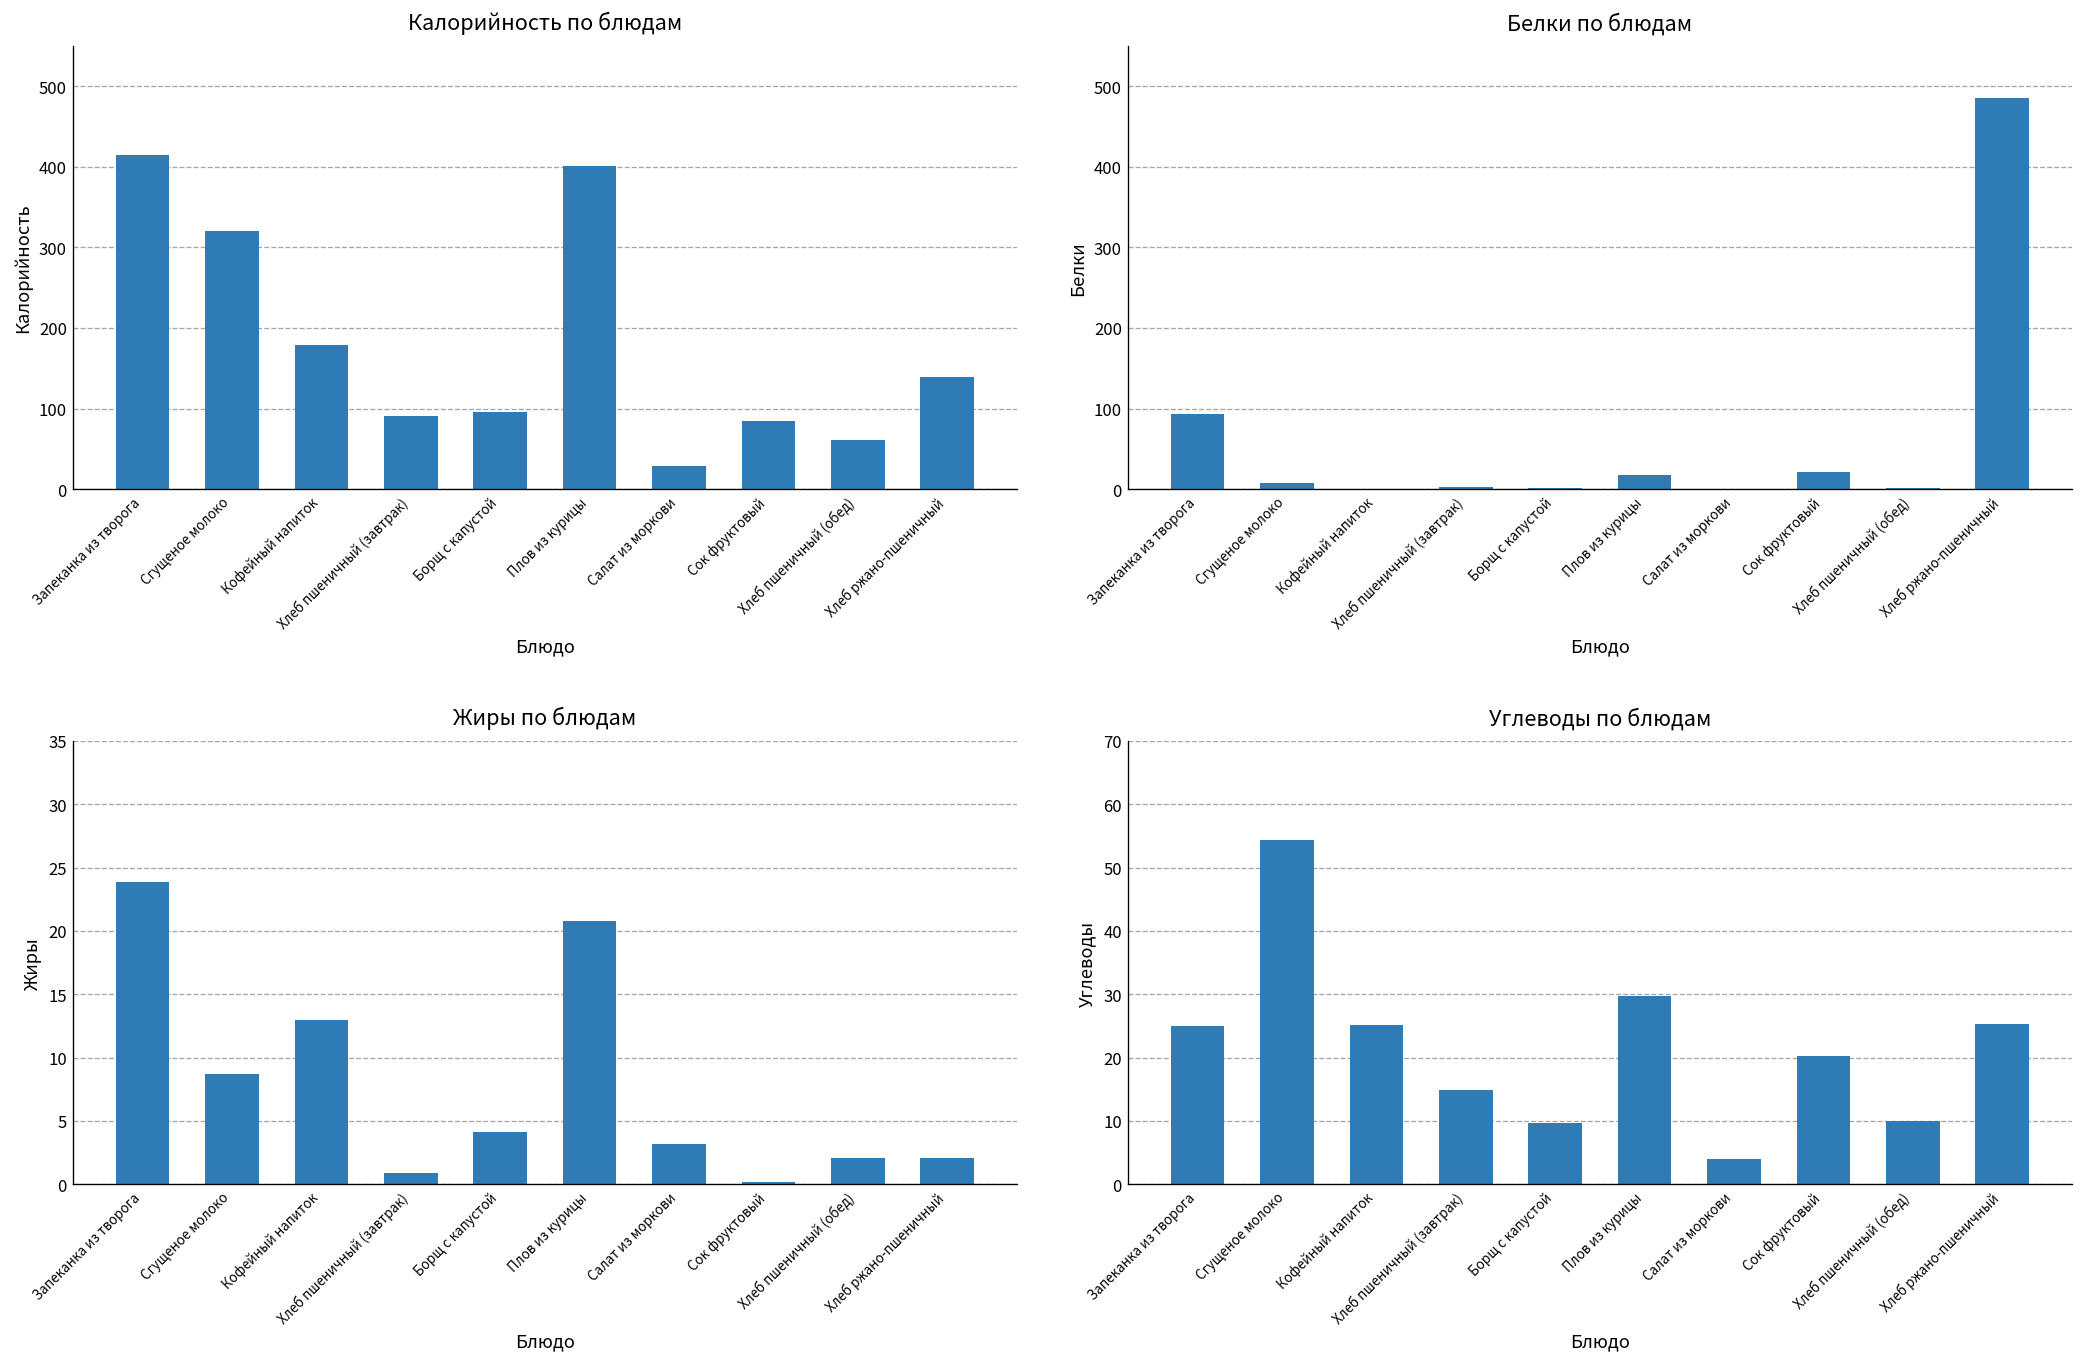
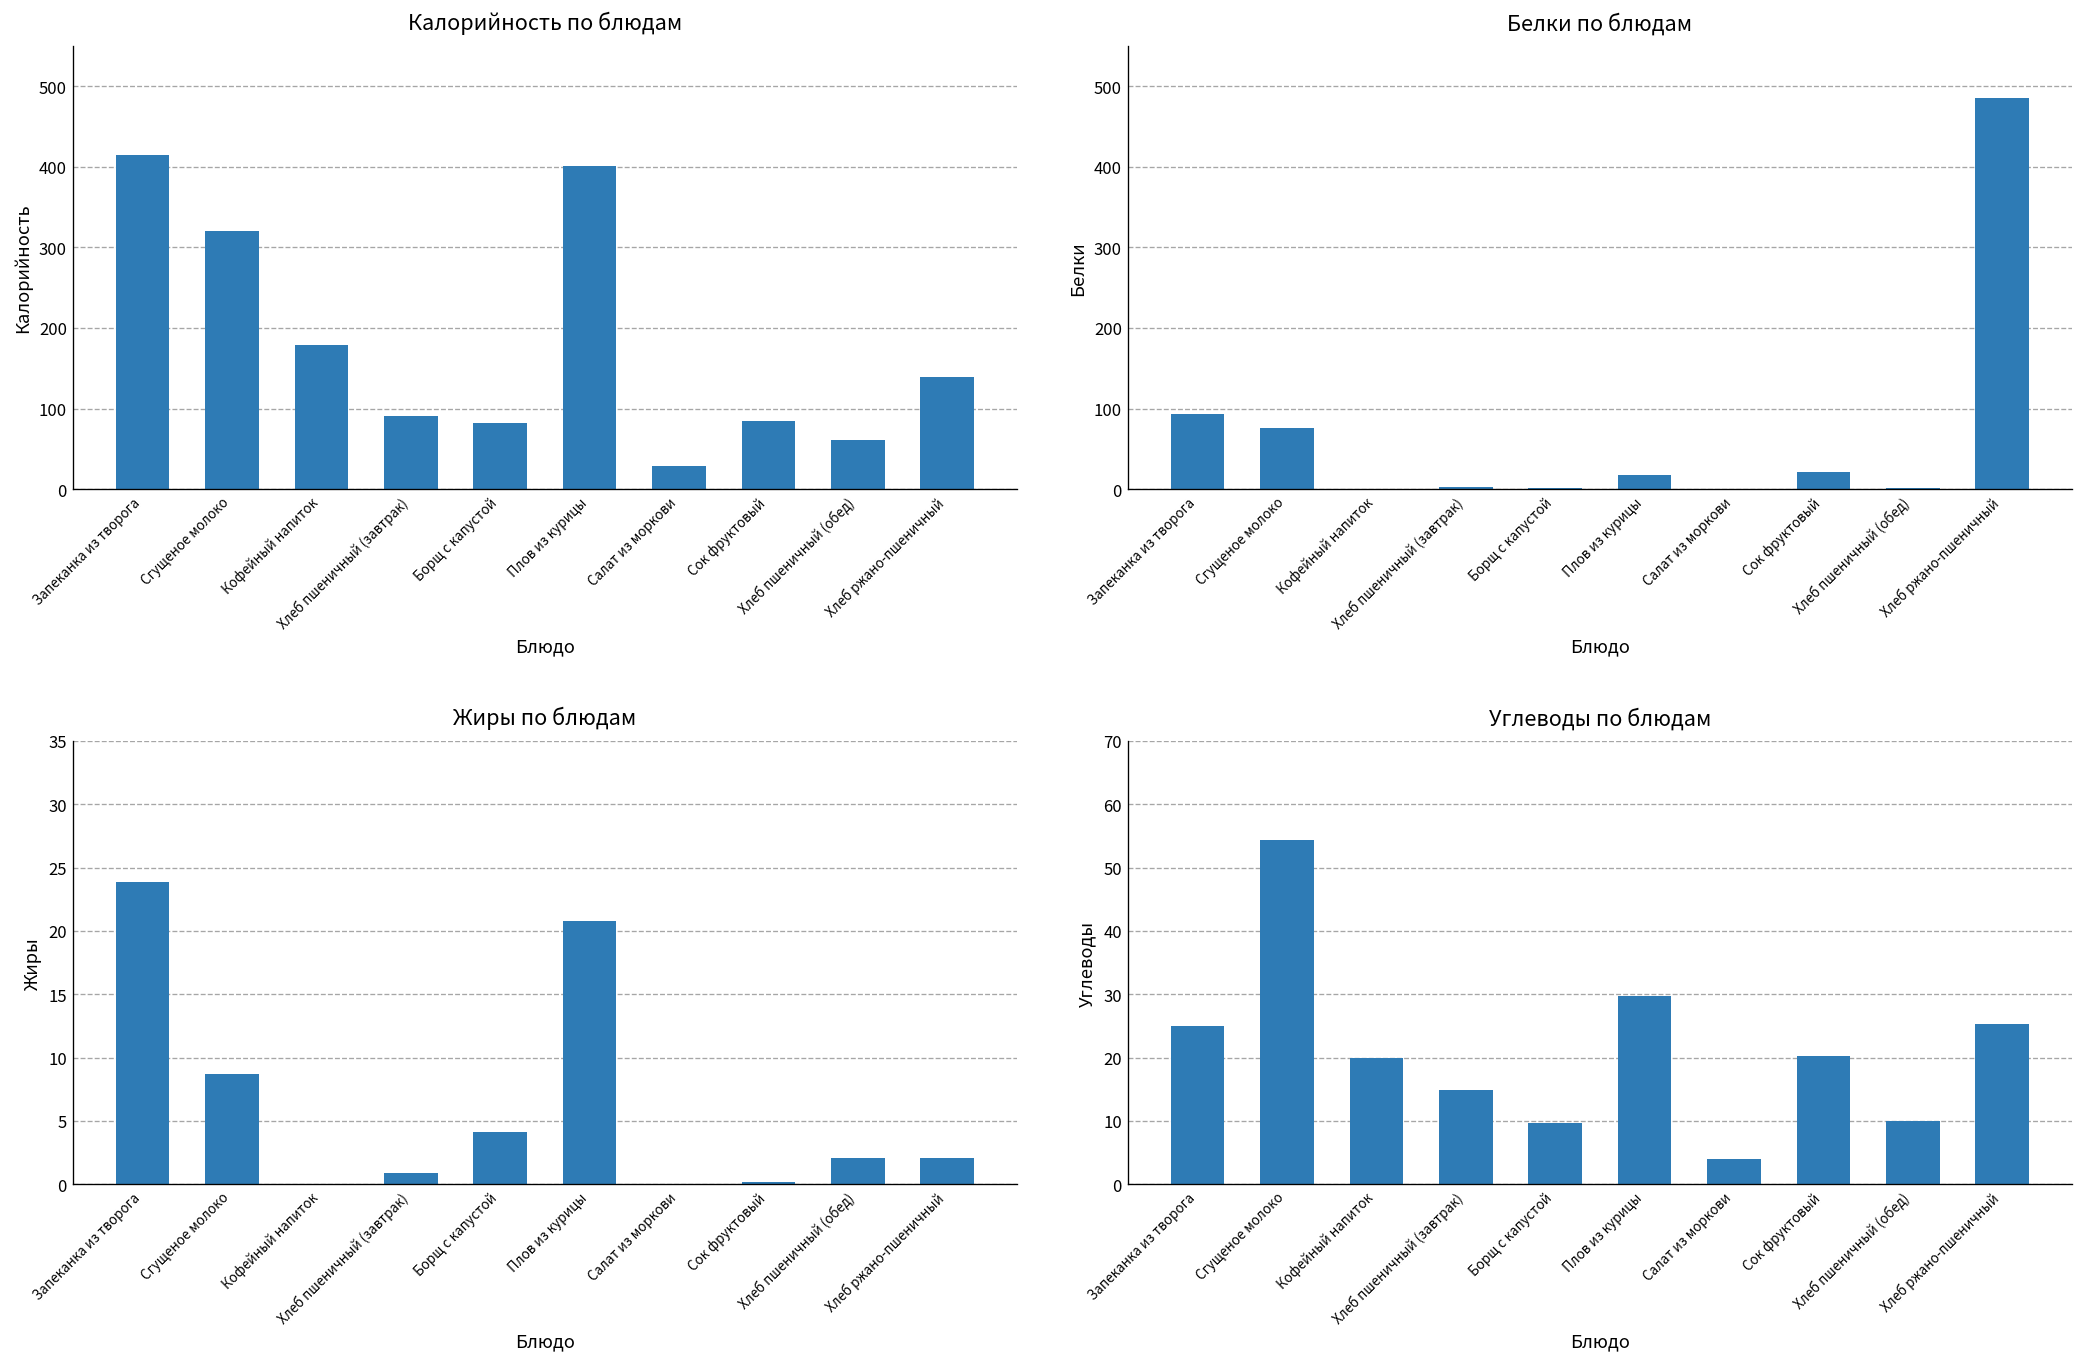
  {
    "Калорийность по блюдам": {
      "Запеканка из творога": 410,
      "Сгущеное молоко": 320,
      "Кофейный напиток": 180,
      "Хлеб пшеничный (завтрак)": 90,
-     "Борщ с капустой": 100,
+     "Борщ с капустой": 80,
      "Плов из курицы": 400,
      "Салат из моркови": 30,
      "Сок фруктовый": 80,
      "Хлеб пшеничный (обед)": 60,
      "Хлеб ржано-пшеничный": 140
    },
    "Белки по блюдам": {
      "Запеканка из творога": 90,
-     "Сгущеное молоко": 10,
+     "Сгущеное молоко": 80,
      "Плов из курицы": 20,
      "Сок фруктовый": 20,
      "Хлеб ржано-пшеничный": 490
    },
    "Жиры по блюдам": {
      "Запеканка из творога": 23.9,
      "Сгущеное молоко": 8.7,
-     "Кофейный напиток": 13.0,
+     "Кофейный напиток": 0.0,
      "Хлеб пшеничный (завтрак)": 0.9,
      "Борщ с капустой": 4.1,
      "Плов из курицы": 20.8,
-     "Салат из моркови": 3.2,
+     "Салат из моркови": 0.0,
      "Хлеб пшеничный (обед)": 2.1,
      "Хлеб ржано-пшеничный": 2.0
    },
    "Углеводы по блюдам": {
      "Запеканка из творога": 25,
      "Сгущеное молоко": 54,
-     "Кофейный напиток": 25,
+     "Кофейный напиток": 20,
      "Хлеб пшеничный (завтрак)": 15,
      "Борщ с капустой": 10,
      "Плов из курицы": 30,
      "Салат из моркови": 4,
      "Сок фруктовый": 20,
      "Хлеб пшеничный (обед)": 10,
      "Хлеб ржано-пшеничный": 25
    }
  }
